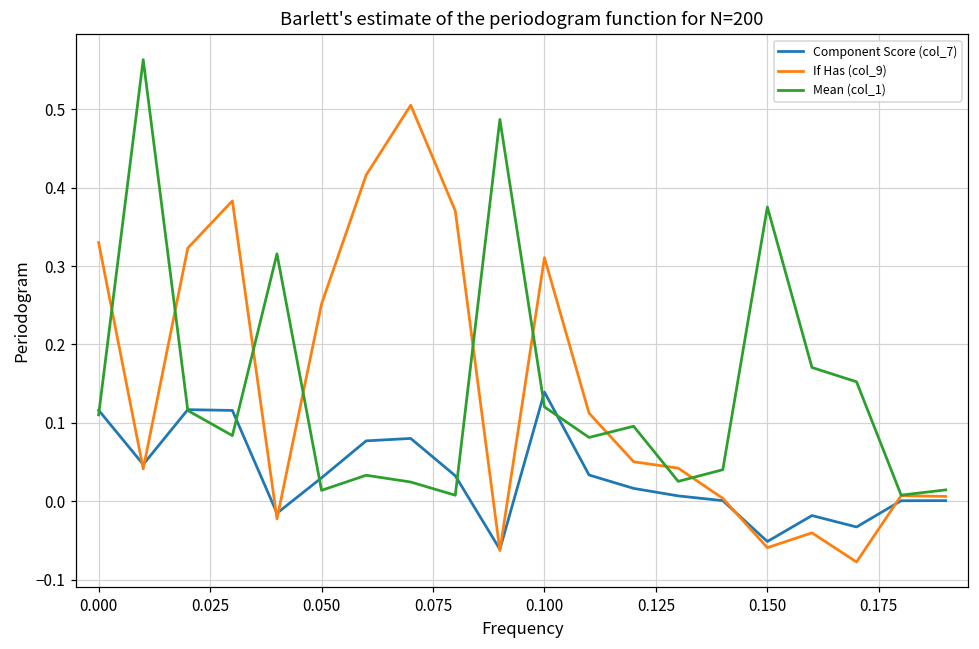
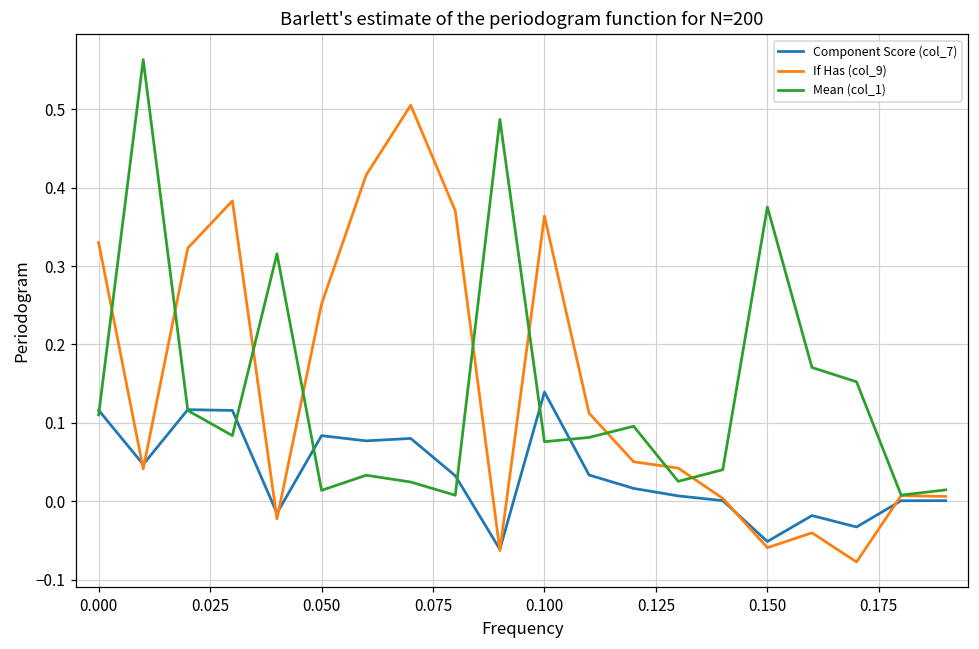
  {
    "Component Score (col_7)": {
      "0.000": 0.12,
-     "0.050": 0.03,
+     "0.050": 0.08,
      "0.100": 0.14,
      "0.150": -0.05
    },
    "If Has (col_9)": {
      "0.000": 0.33,
      "0.050": 0.25,
-     "0.100": 0.31,
+     "0.100": 0.36,
      "0.150": -0.06
    },
    "Mean (col_1)": {
      "0.000": 0.11,
      "0.050": 0.01,
-     "0.100": 0.12,
+     "0.100": 0.08,
      "0.150": 0.38
    }
  }
